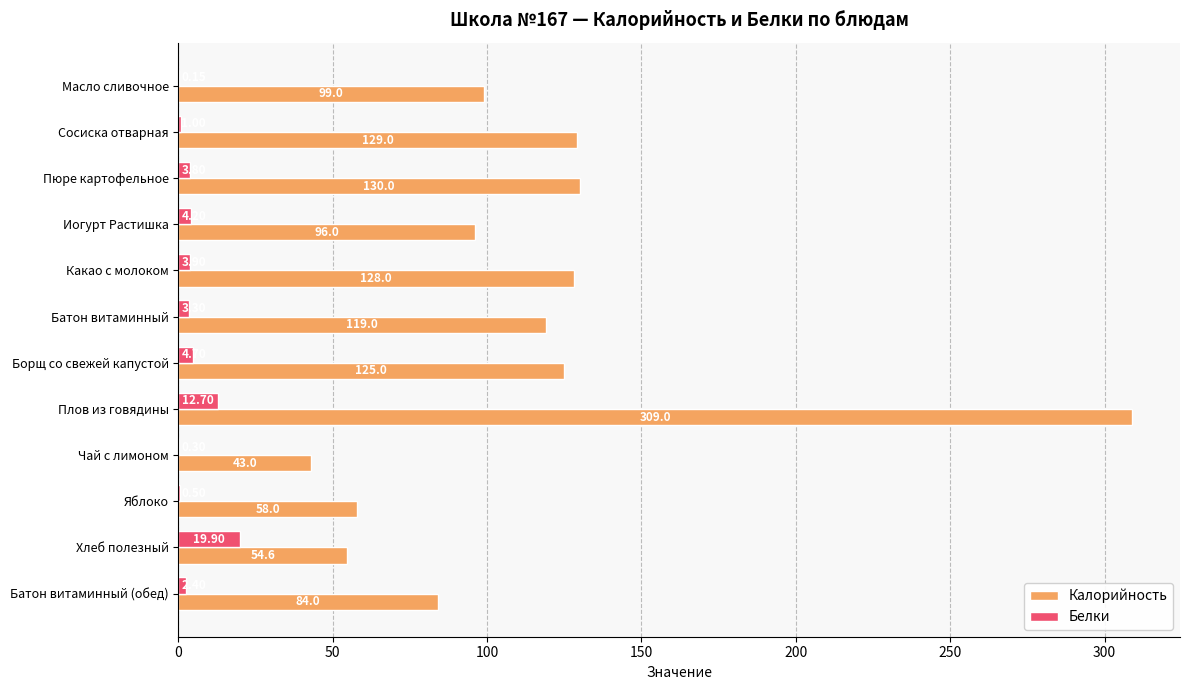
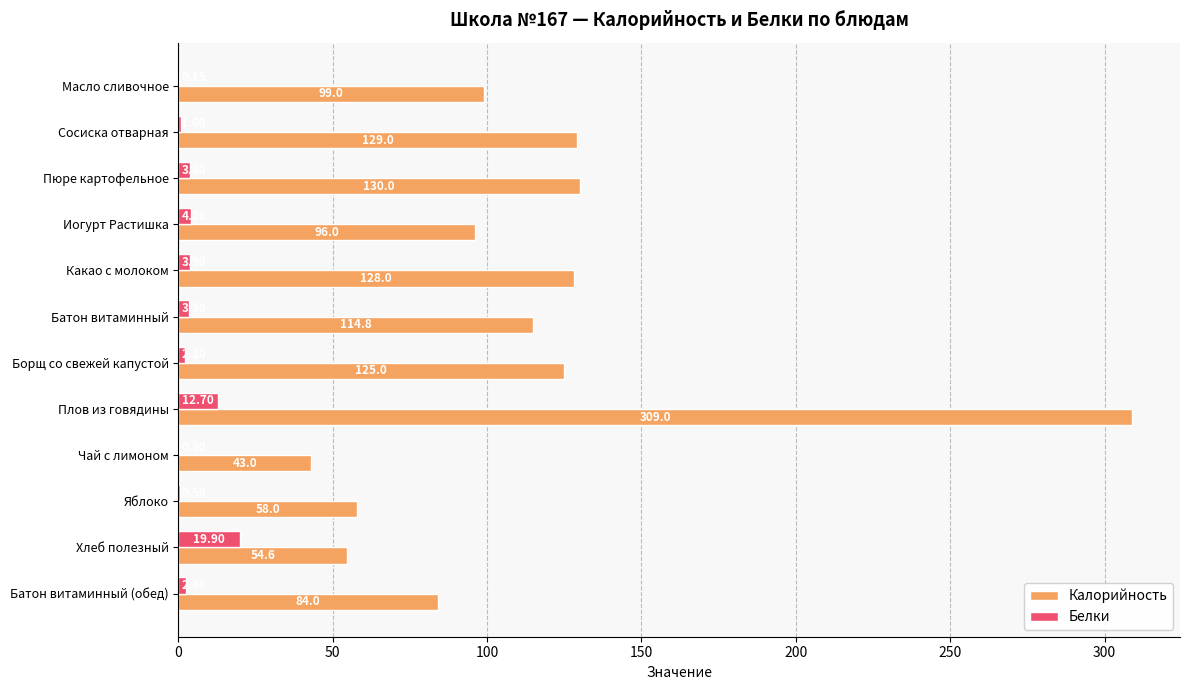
  {
    "Калорийность": {
      "Масло сливочное": 99.0,
      "Сосиска отварная": 129.0,
      "Пюре картофельное": 130.0,
      "Иогурт Растишка": 96.0,
      "Какао с молоком": 128.0,
-     "Батон витаминный": 119.0,
+     "Батон витаминный": 114.8,
      "Борщ со свежей капустой": 125.0,
      "Плов из говядины": 309.0,
      "Чай с лимоном": 43.0,
      "Яблоко": 58.0,
      "Хлеб полезный": 54.6,
      "Батон витаминный (обед)": 84.0
    },
    "Белки": {
      "Сосиска отварная": 1,
      "Пюре картофельное": 4,
      "Иогурт Растишка": 4,
      "Какао с молоком": 4,
      "Батон витаминный": 3,
-     "Борщ со свежей капустой": 5,
+     "Борщ со свежей капустой": 2,
      "Батон витаминный (обед)": 2
    }
  }
